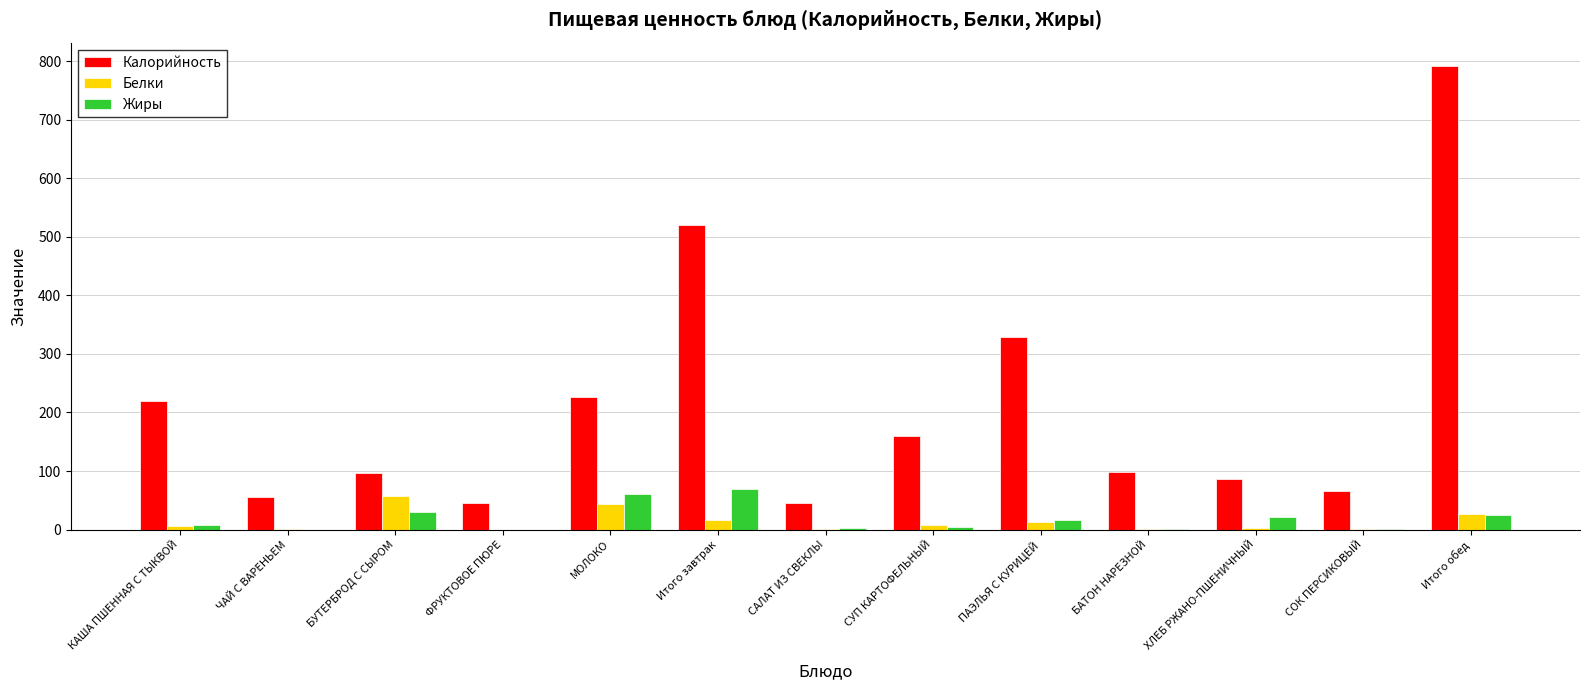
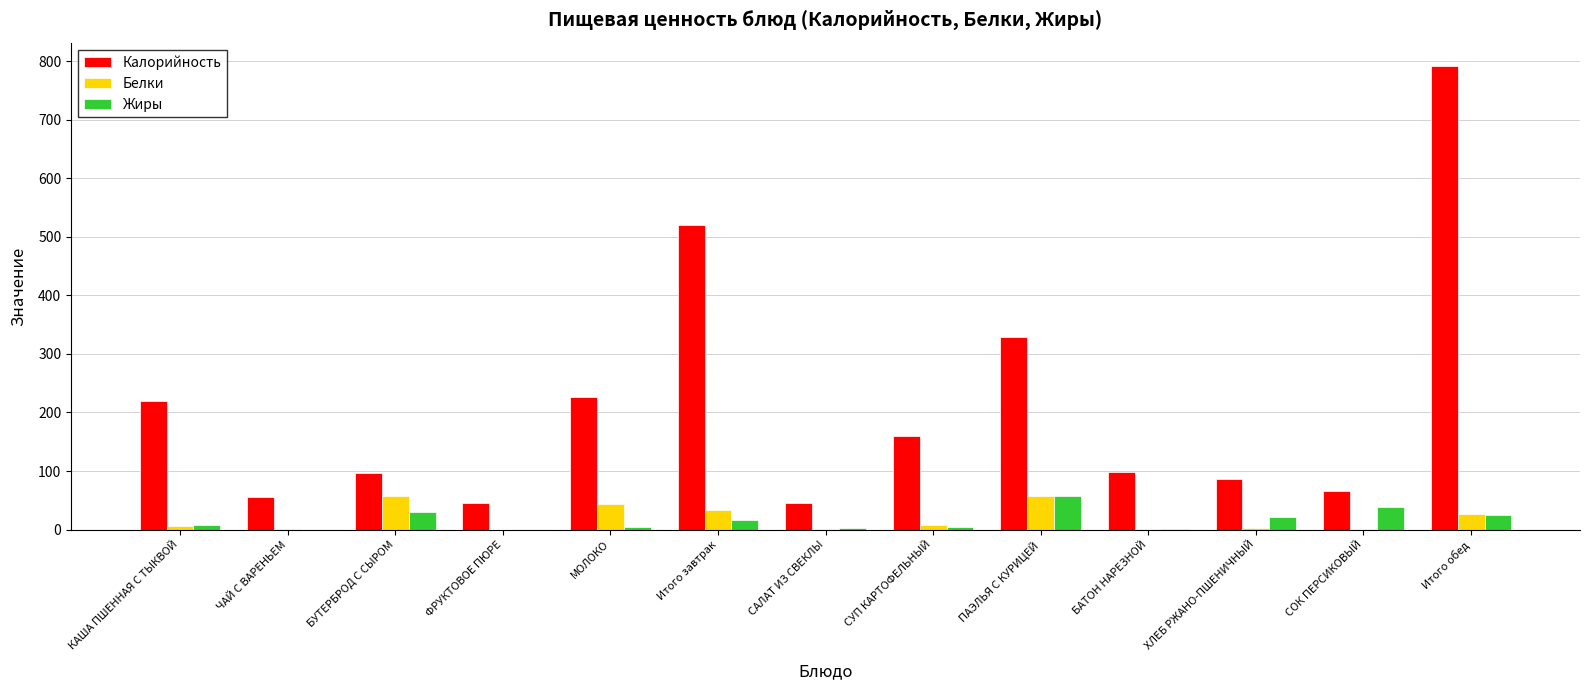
  {
    "Калорийность": {
      "КАША ПШЕННАЯ С ТЫКВОЙ": 220,
      "ЧАЙ С ВАРЕНЬЕМ": 60,
      "БУТЕРБРОД С СЫРОМ": 100,
      "ФРУКТОВОЕ ПЮРЕ": 50,
      "МОЛОКО": 230,
      "Итого завтрак": 520,
      "САЛАТ ИЗ СВЕКЛЫ": 50,
      "СУП КАРТОФЕЛЬНЫЙ": 160,
      "ПАЭЛЬЯ С КУРИЦЕЙ": 330,
      "БАТОН НАРЕЗНОЙ": 100,
      "ХЛЕБ РЖАНО-ПШЕНИЧНЫЙ": 90,
      "СОК ПЕРСИКОВЫЙ": 70,
      "Итого обед": 790
    },
    "Белки": {
      "КАША ПШЕННАЯ С ТЫКВОЙ": 10,
      "БУТЕРБРОД С СЫРОМ": 60,
      "ФРУКТОВОЕ ПЮРЕ": 0,
      "МОЛОКО": 40,
-     "Итого завтрак": 20,
+     "Итого завтрак": 30,
      "СУП КАРТОФЕЛЬНЫЙ": 10,
-     "ПАЭЛЬЯ С КУРИЦЕЙ": 10,
+     "ПАЭЛЬЯ С КУРИЦЕЙ": 60,
      "Итого обед": 30
    },
    "Жиры": {
      "КАША ПШЕННАЯ С ТЫКВОЙ": 10,
      "БУТЕРБРОД С СЫРОМ": 30,
      "ФРУКТОВОЕ ПЮРЕ": 0,
-     "МОЛОКО": 60,
-     "Итого завтрак": 70,
-     "ПАЭЛЬЯ С КУРИЦЕЙ": 20,
+     "МОЛОКО": 0,
+     "Итого завтрак": 20,
+     "ПАЭЛЬЯ С КУРИЦЕЙ": 60,
      "ХЛЕБ РЖАНО-ПШЕНИЧНЫЙ": 20,
-     "СОК ПЕРСИКОВЫЙ": 0,
+     "СОК ПЕРСИКОВЫЙ": 40,
      "Итого обед": 20
    }
  }
